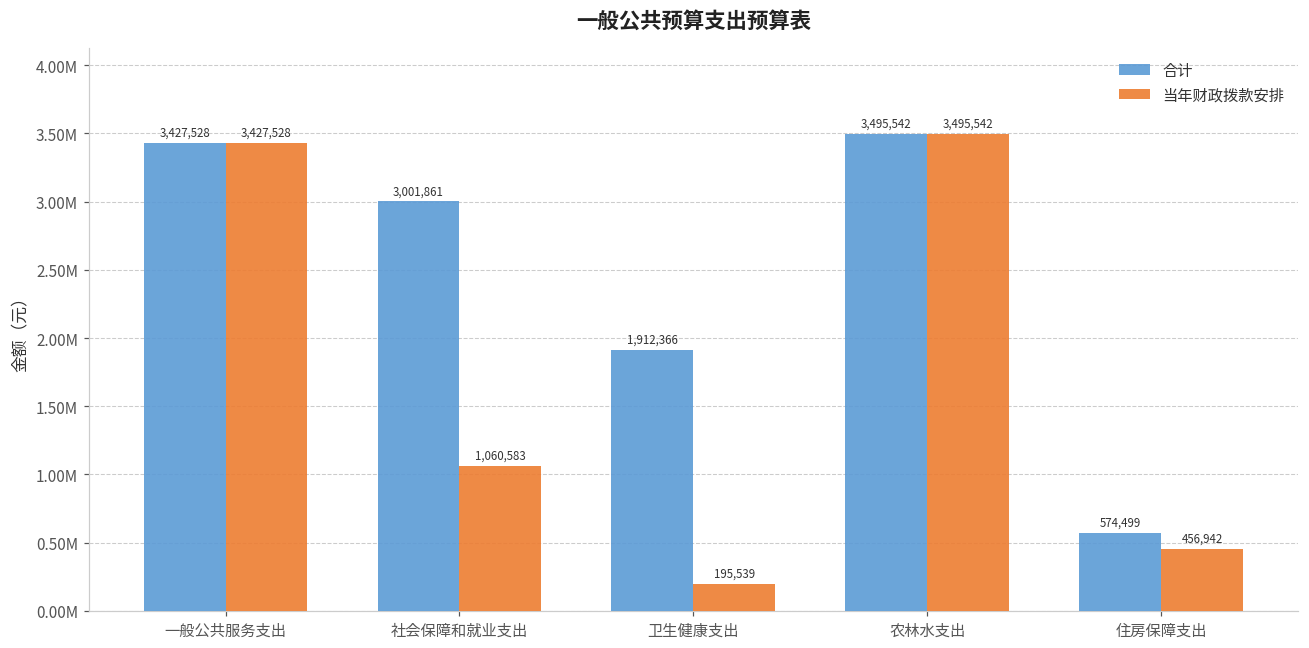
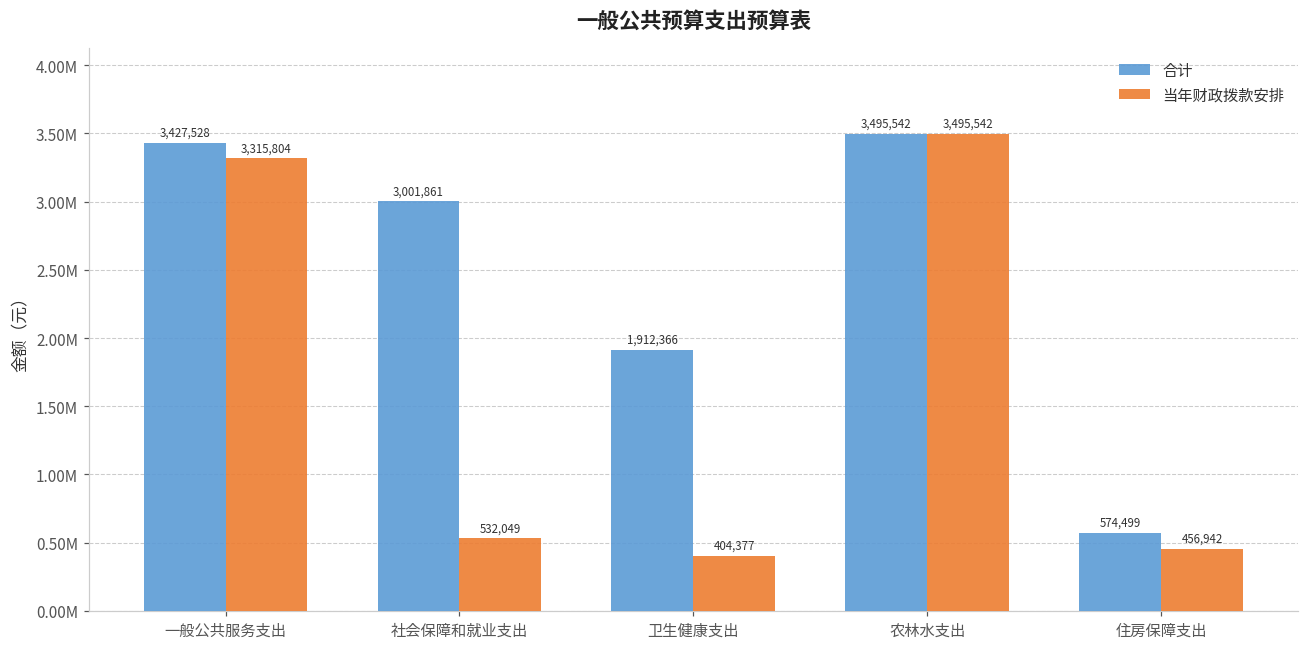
  {
    "合计": {
      "一般公共服务支出": "3,427,528",
      "社会保障和就业支出": "3,001,861",
      "卫生健康支出": "1,912,366",
      "农林水支出": "3,495,542",
      "住房保障支出": "574,499"
    },
    "当年财政拨款安排": {
-     "一般公共服务支出": "3,427,528",
-     "社会保障和就业支出": "1,060,583",
-     "卫生健康支出": "195,539",
+     "一般公共服务支出": "3,315,804",
+     "社会保障和就业支出": "532,049",
+     "卫生健康支出": "404,377",
      "农林水支出": "3,495,542",
      "住房保障支出": "456,942"
    }
  }
